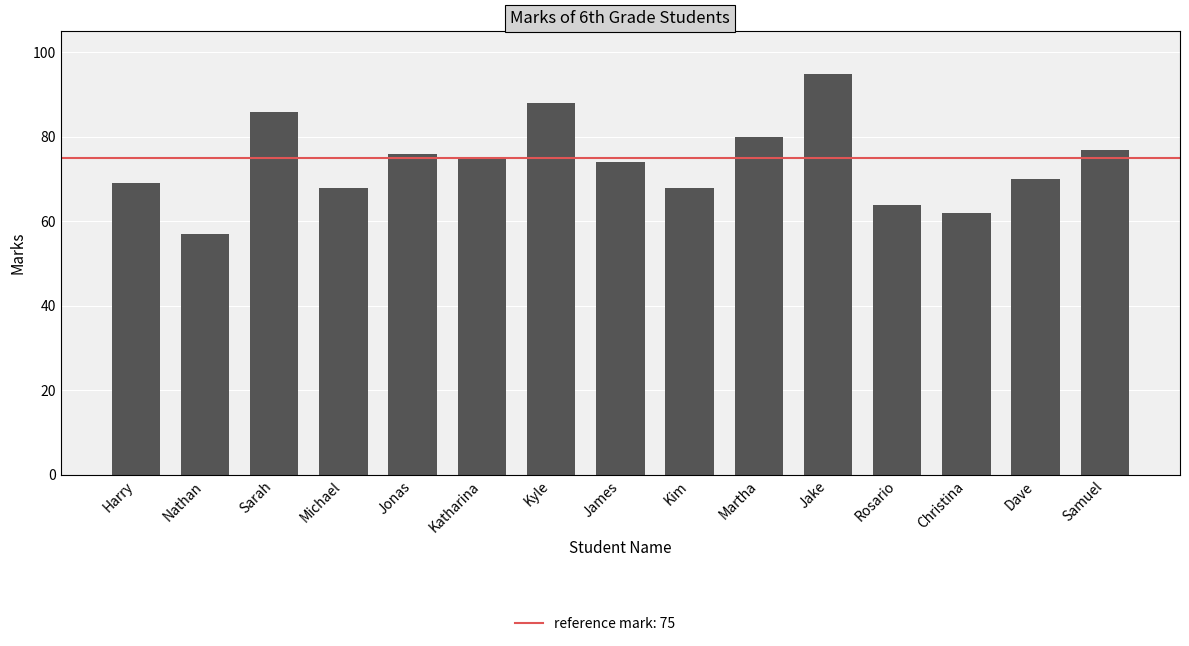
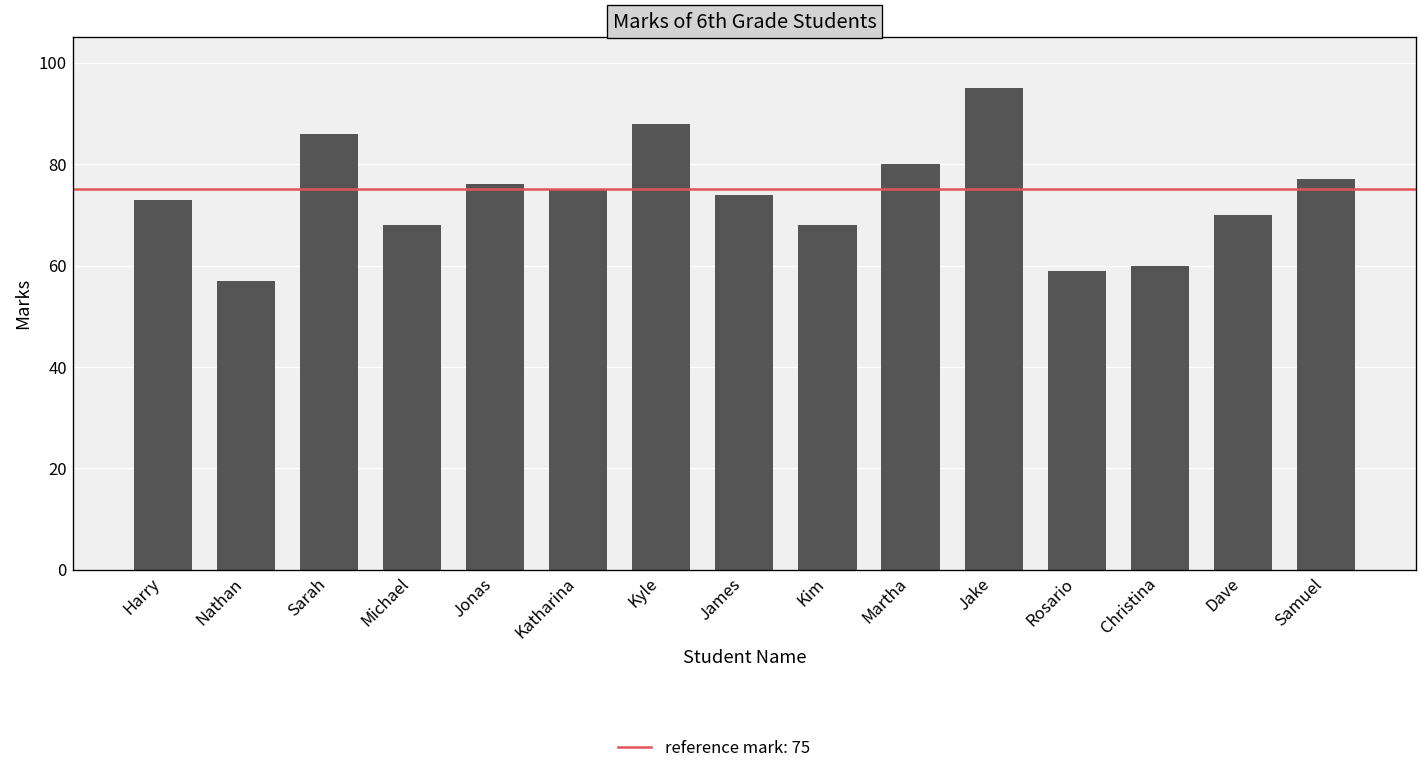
  {
-   "Harry": 69,
+   "Harry": 73,
    "Nathan": 57,
    "Sarah": 86,
    "Michael": 68,
    "Jonas": 76,
    "Katharina": 75,
    "Kyle": 88,
    "James": 74,
    "Kim": 68,
    "Martha": 80,
    "Jake": 95,
-   "Rosario": 64,
-   "Christina": 62,
+   "Rosario": 59,
+   "Christina": 60,
    "Dave": 70,
    "Samuel": 77
  }
